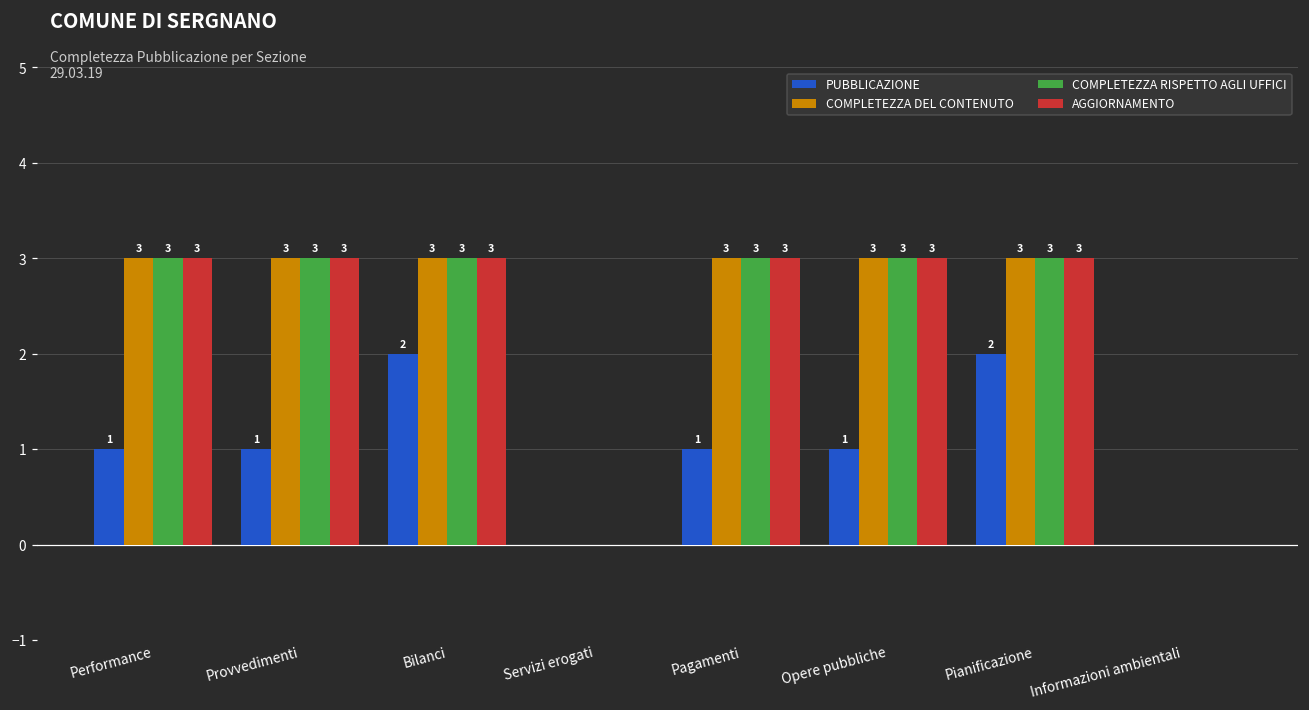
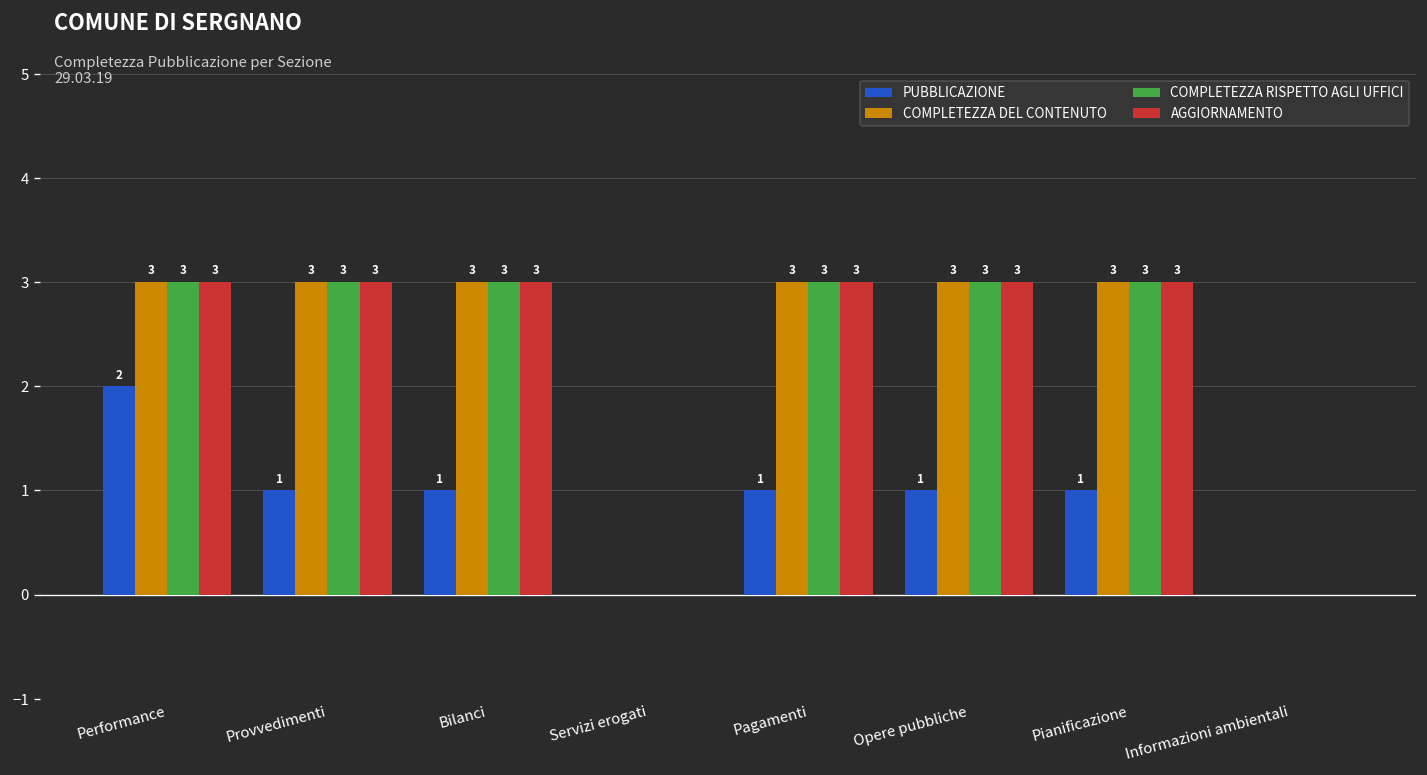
  {
    "PUBBLICAZIONE": {
-     "Performance": 1,
+     "Performance": 2,
      "Provvedimenti": 1,
-     "Bilanci": 2,
+     "Bilanci": 1,
      "Pagamenti": 1,
      "Opere pubbliche": 1,
-     "Pianificazione": 2
+     "Pianificazione": 1
    },
    "COMPLETEZZA DEL CONTENUTO": {
      "Performance": 3,
      "Provvedimenti": 3,
      "Bilanci": 3,
      "Pagamenti": 3,
      "Opere pubbliche": 3,
      "Pianificazione": 3
    },
    "COMPLETEZZA RISPETTO AGLI UFFICI": {
      "Performance": 3,
      "Provvedimenti": 3,
      "Bilanci": 3,
      "Pagamenti": 3,
      "Opere pubbliche": 3,
      "Pianificazione": 3
    },
    "AGGIORNAMENTO": {
      "Performance": 3,
      "Provvedimenti": 3,
      "Bilanci": 3,
      "Pagamenti": 3,
      "Opere pubbliche": 3,
      "Pianificazione": 3
    }
  }
